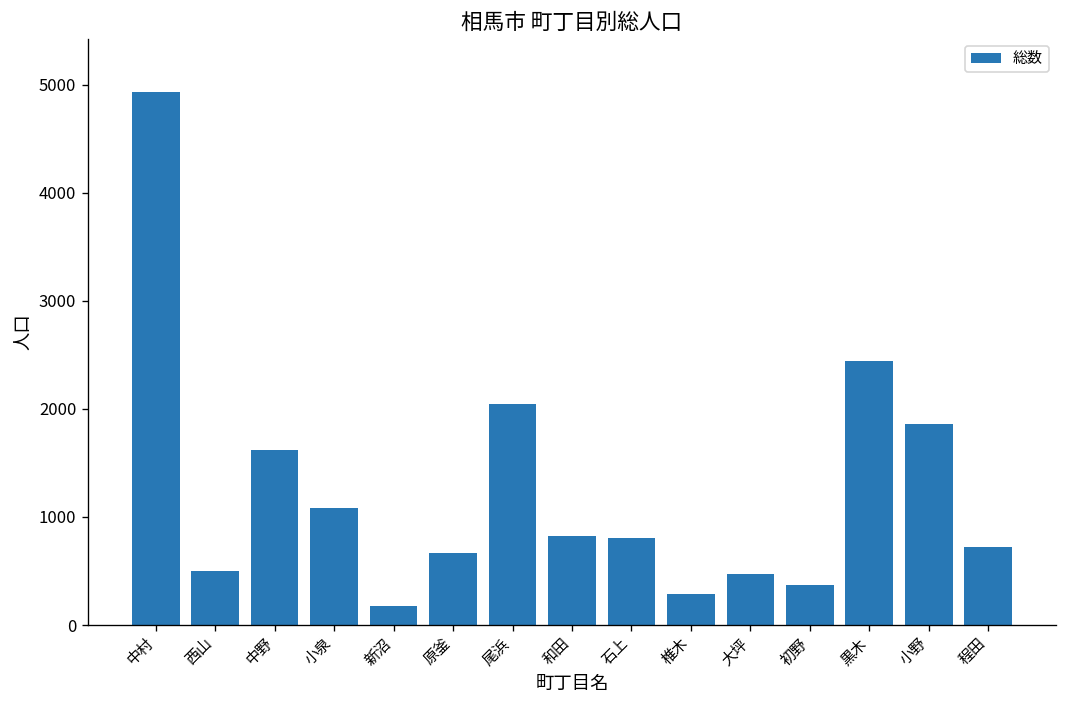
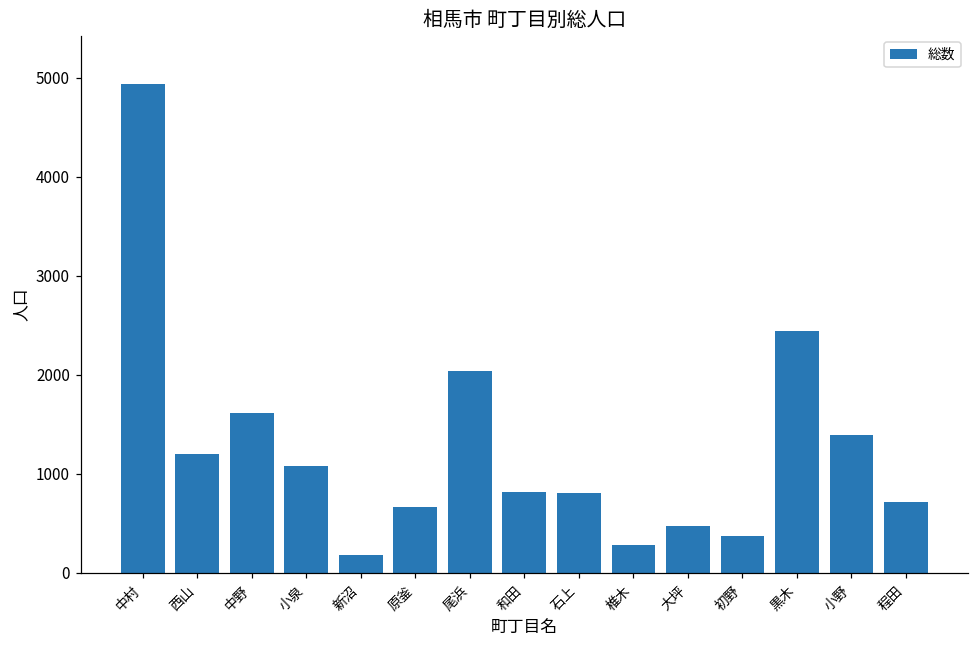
  {
    "中村": 4900,
-   "西山": 500,
+   "西山": 1200,
    "中野": 1600,
    "小泉": 1100,
    "新沼": 200,
    "原釜": 700,
    "尾浜": 2000,
    "和田": 800,
    "石上": 800,
    "椎木": 300,
    "大坪": 500,
    "初野": 400,
    "黒木": 2400,
-   "小野": 1900,
+   "小野": 1400,
    "程田": 700
  }
